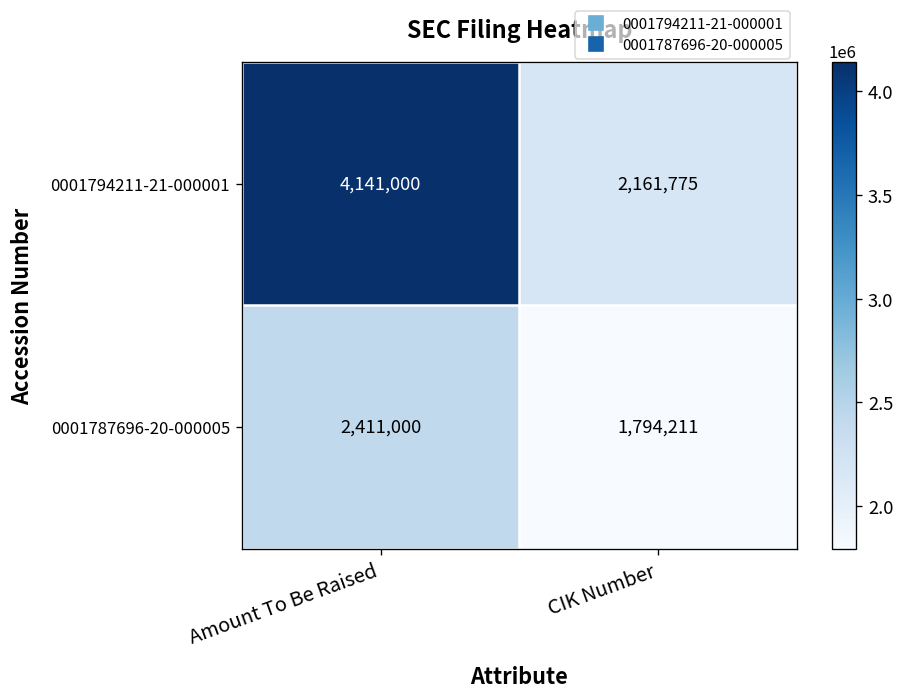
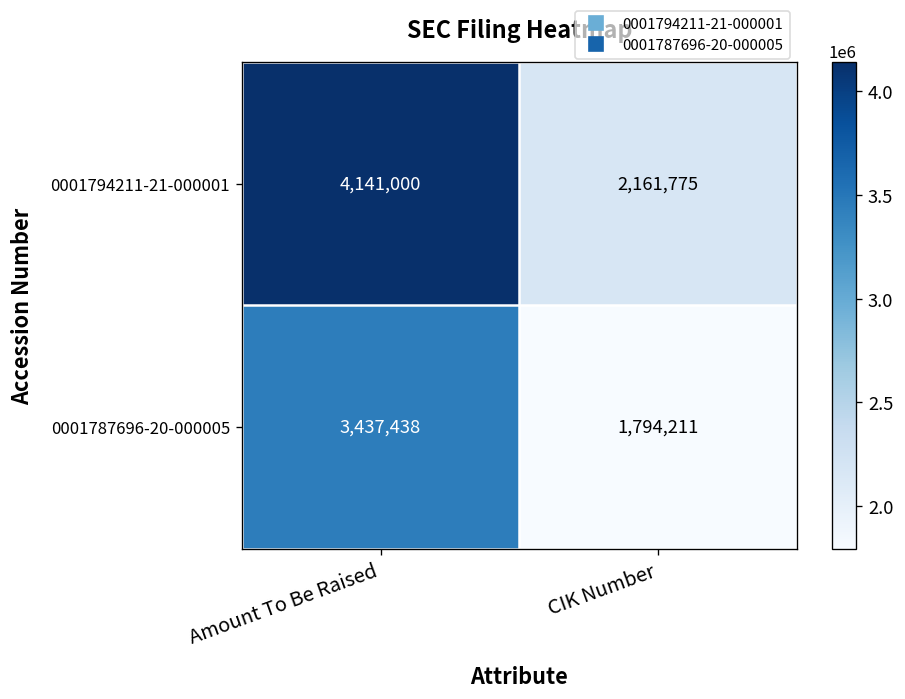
  {
    "0001794211-21-000001": {
      "Amount To Be Raised": "4,141,000",
      "CIK Number": "2,161,775"
    },
    "0001787696-20-000005": {
-     "Amount To Be Raised": "2,411,000",
+     "Amount To Be Raised": "3,437,438",
      "CIK Number": "1,794,211"
    }
  }
